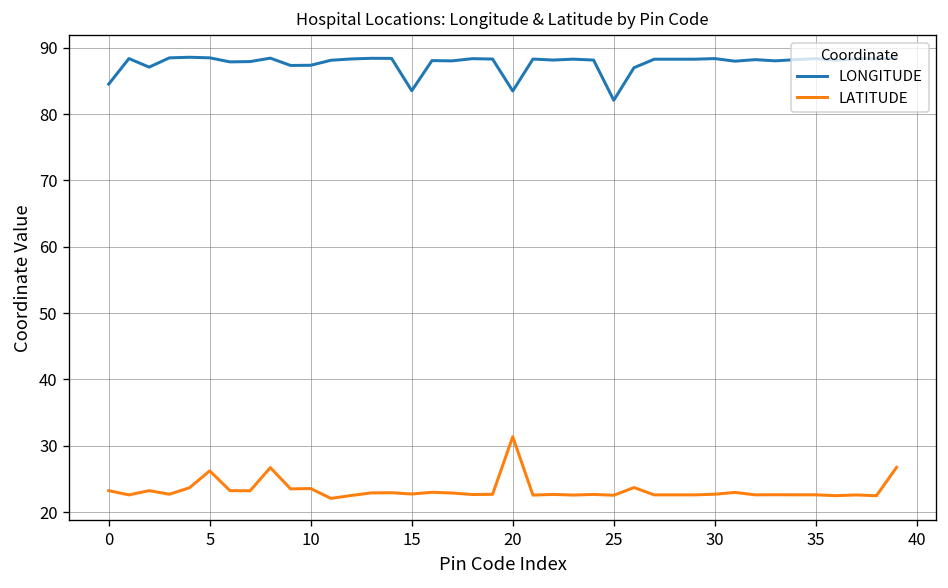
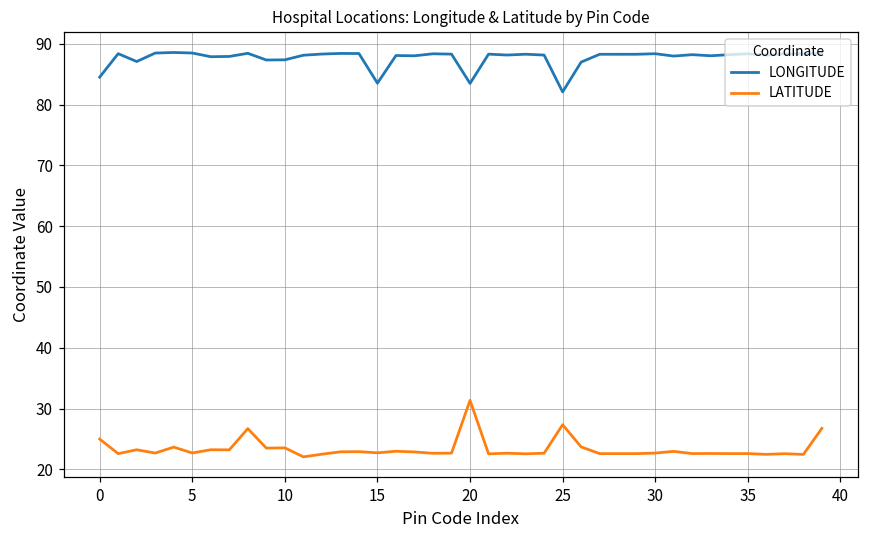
  {
    "LONGITUDE": {
      "0": 85,
      "5": 88,
      "10": 87,
      "15": 84,
      "20": 83,
      "25": 82,
      "30": 88
    },
    "LATITUDE": {
-     "0": 23,
-     "5": 26,
+     "0": 25,
+     "5": 23,
      "10": 24,
      "15": 23,
      "20": 31,
-     "25": 23,
+     "25": 27,
      "30": 23,
      "35": 23
    }
  }
